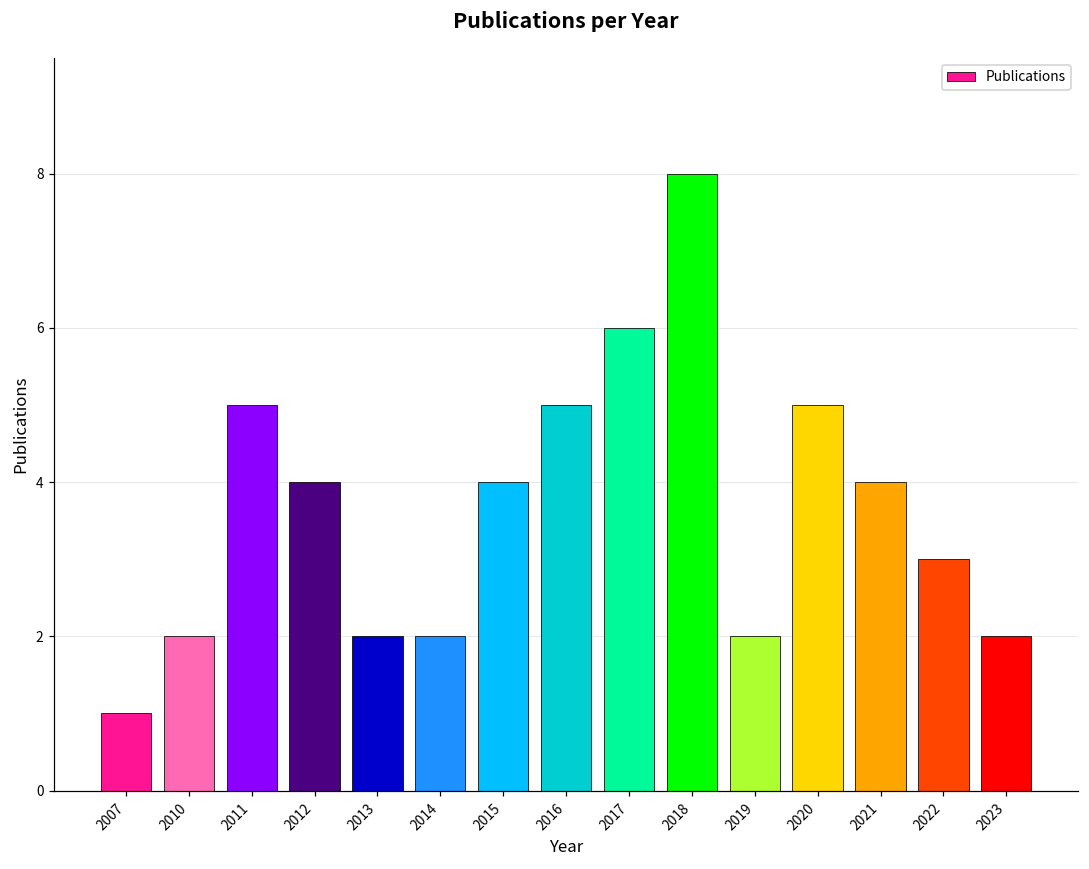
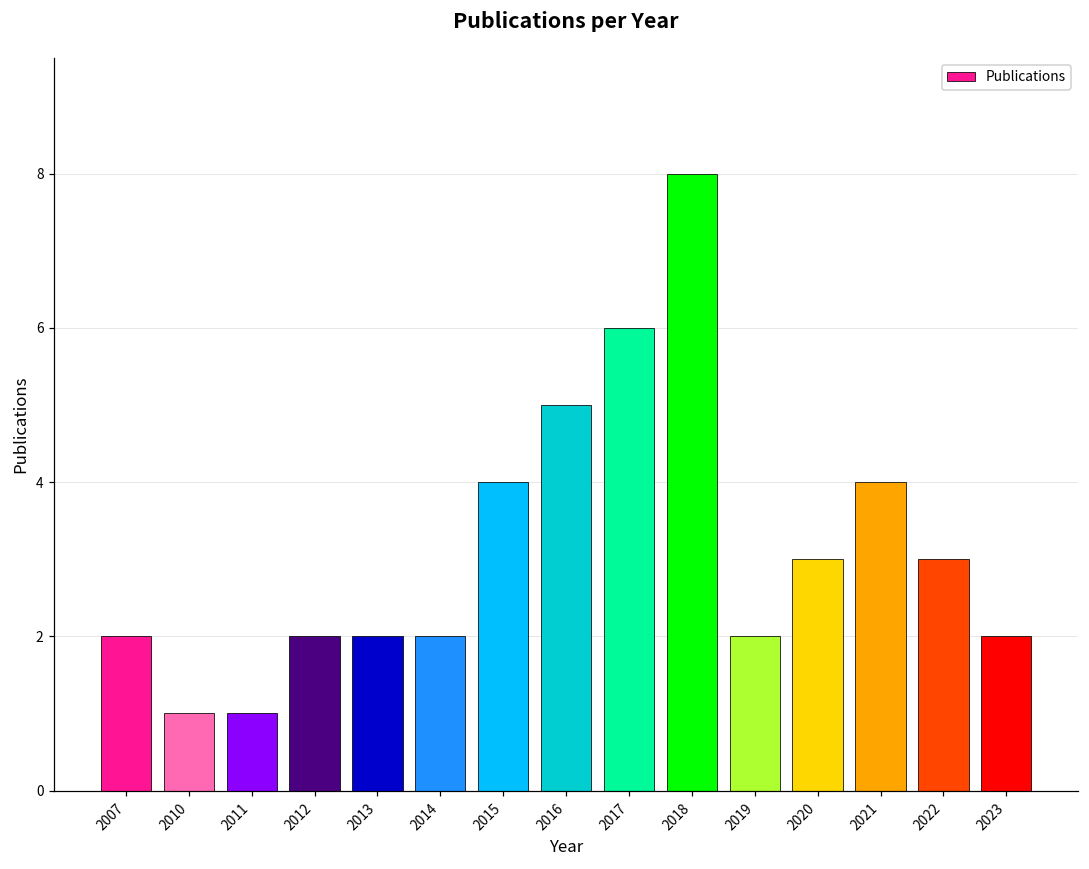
  {
-   "2007": 1,
-   "2010": 2,
-   "2011": 5,
-   "2012": 4,
+   "2007": 2,
+   "2010": 1,
+   "2011": 1,
+   "2012": 2,
    "2013": 2,
    "2014": 2,
    "2015": 4,
    "2016": 5,
    "2017": 6,
    "2018": 8,
    "2019": 2,
-   "2020": 5,
+   "2020": 3,
    "2021": 4,
    "2022": 3,
    "2023": 2
  }
